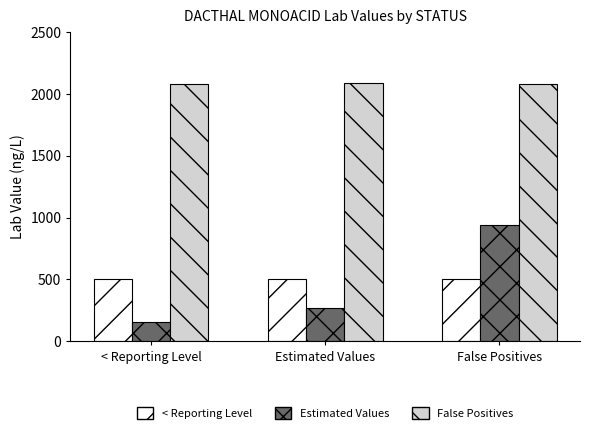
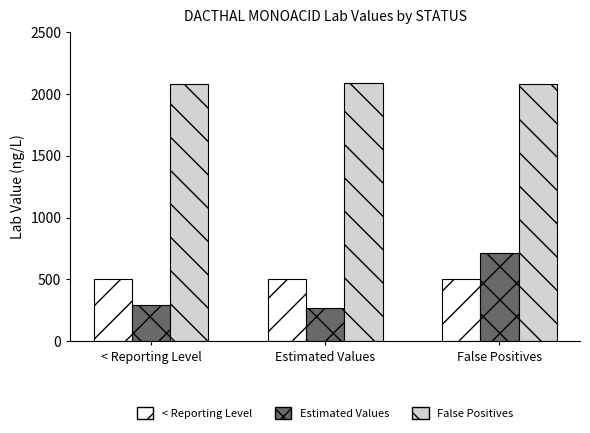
  {
    "< Reporting Level": {
      "< Reporting Level": 500,
      "Estimated Values": 500,
      "False Positives": 500
    },
    "Estimated Values": {
-     "< Reporting Level": 160,
+     "< Reporting Level": 290,
      "Estimated Values": 270,
-     "False Positives": 940
+     "False Positives": 710
    },
    "False Positives": {
      "< Reporting Level": 2080,
      "Estimated Values": 2090,
      "False Positives": 2080
    }
  }
